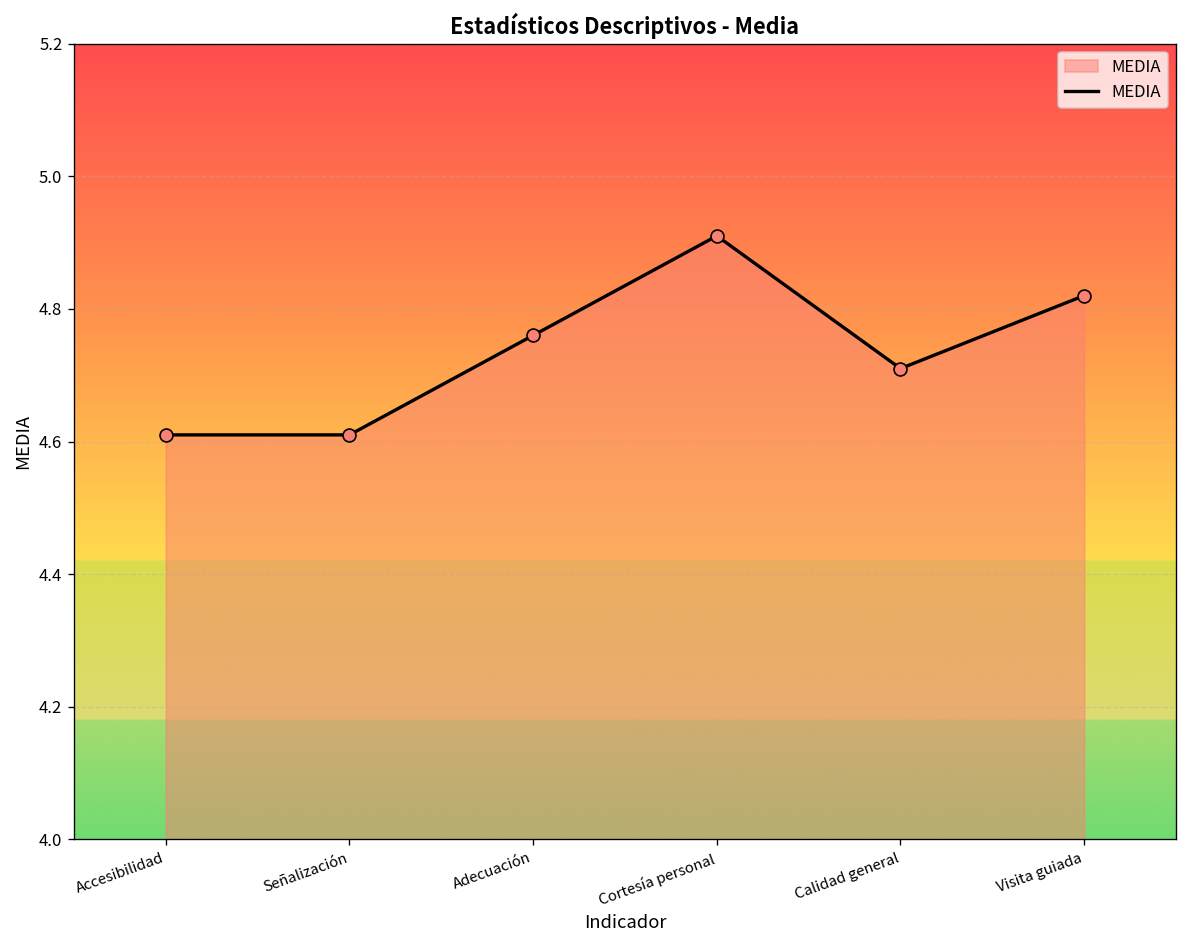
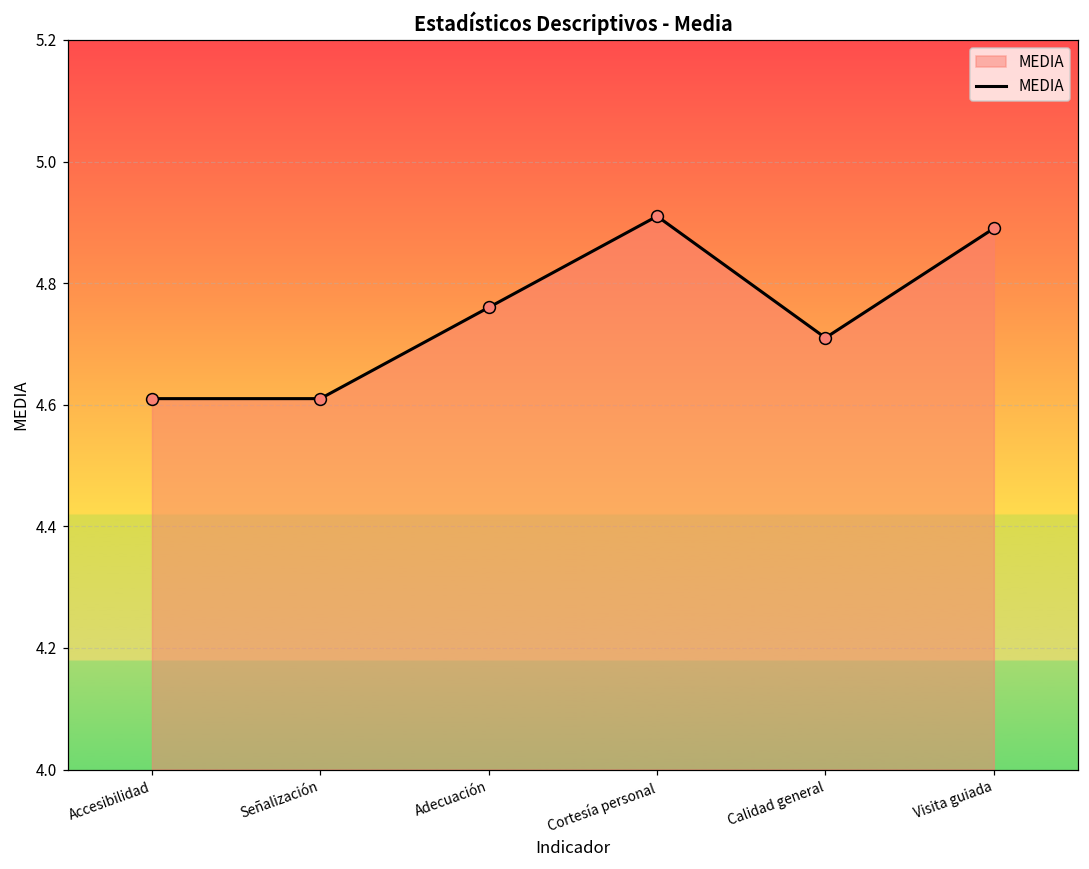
  {
    "Accesibilidad": 4.61,
    "Señalización": 4.61,
    "Adecuación": 4.76,
    "Cortesía personal": 4.91,
    "Calidad general": 4.71,
-   "Visita guiada": 4.82
+   "Visita guiada": 4.89
  }
